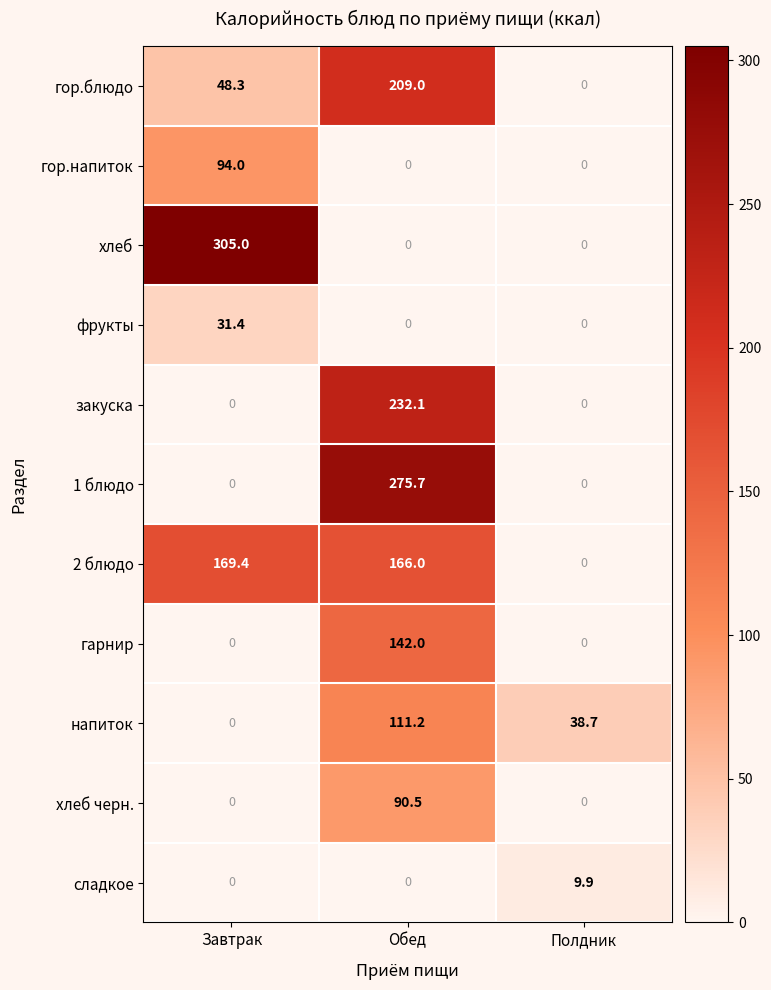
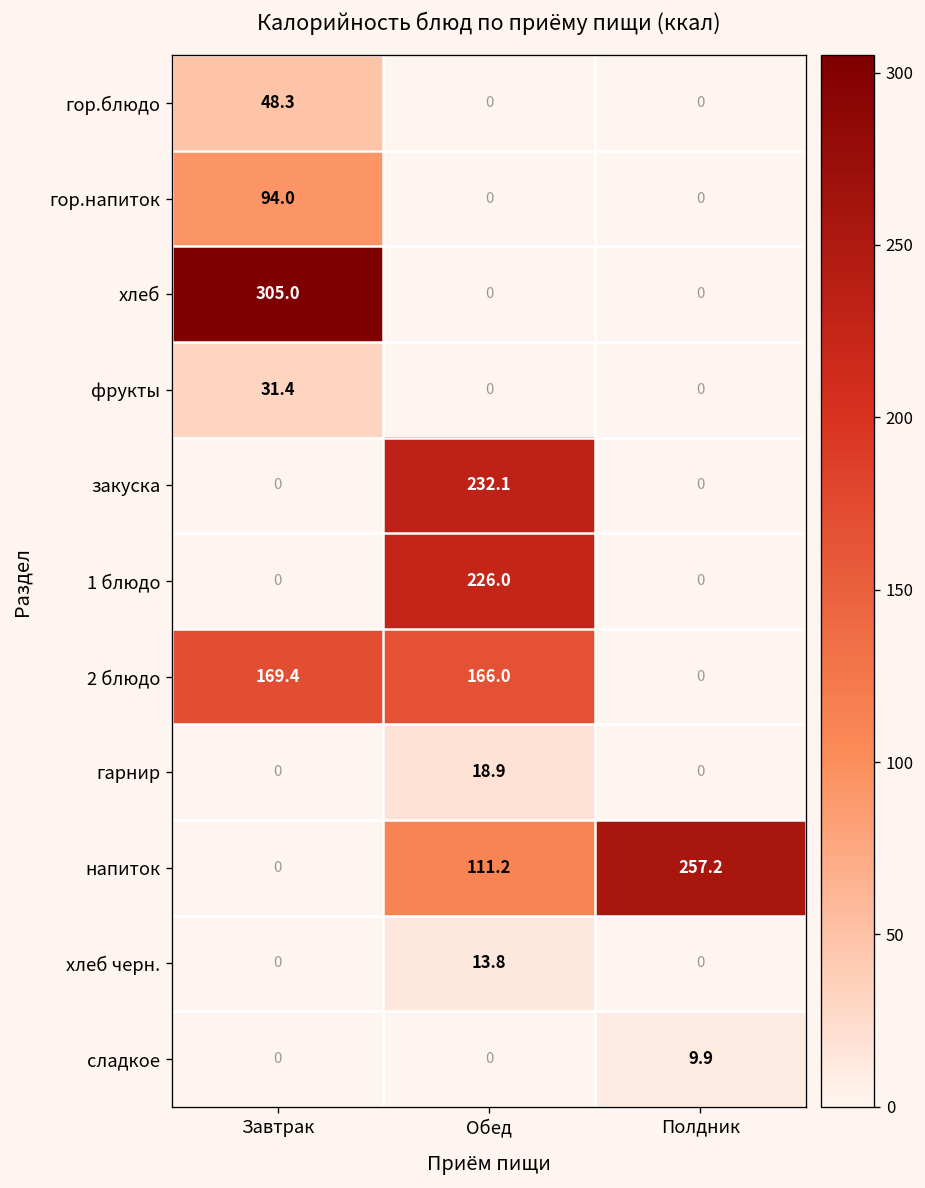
  {
    "гор.блюдо": {
      "Завтрак": 48.3,
-     "Обед": 209.0,
+     "Обед": 0,
      "Полдник": 0
    },
    "гор.напиток": {
      "Завтрак": 94.0,
      "Обед": 0,
      "Полдник": 0
    },
    "хлеб": {
      "Завтрак": 305.0,
      "Обед": 0,
      "Полдник": 0
    },
    "фрукты": {
      "Завтрак": 31.4,
      "Обед": 0,
      "Полдник": 0
    },
    "закуска": {
      "Завтрак": 0,
      "Обед": 232.1,
      "Полдник": 0
    },
    "1 блюдо": {
      "Завтрак": 0,
-     "Обед": 275.7,
+     "Обед": 226.0,
      "Полдник": 0
    },
    "2 блюдо": {
      "Завтрак": 169.4,
      "Обед": 166.0,
      "Полдник": 0
    },
    "гарнир": {
      "Завтрак": 0,
-     "Обед": 142.0,
+     "Обед": 18.9,
      "Полдник": 0
    },
    "напиток": {
      "Завтрак": 0,
      "Обед": 111.2,
-     "Полдник": 38.7
+     "Полдник": 257.2
    },
    "хлеб черн.": {
      "Завтрак": 0,
-     "Обед": 90.5,
+     "Обед": 13.8,
      "Полдник": 0
    },
    "сладкое": {
      "Завтрак": 0,
      "Обед": 0,
      "Полдник": 9.9
    }
  }
